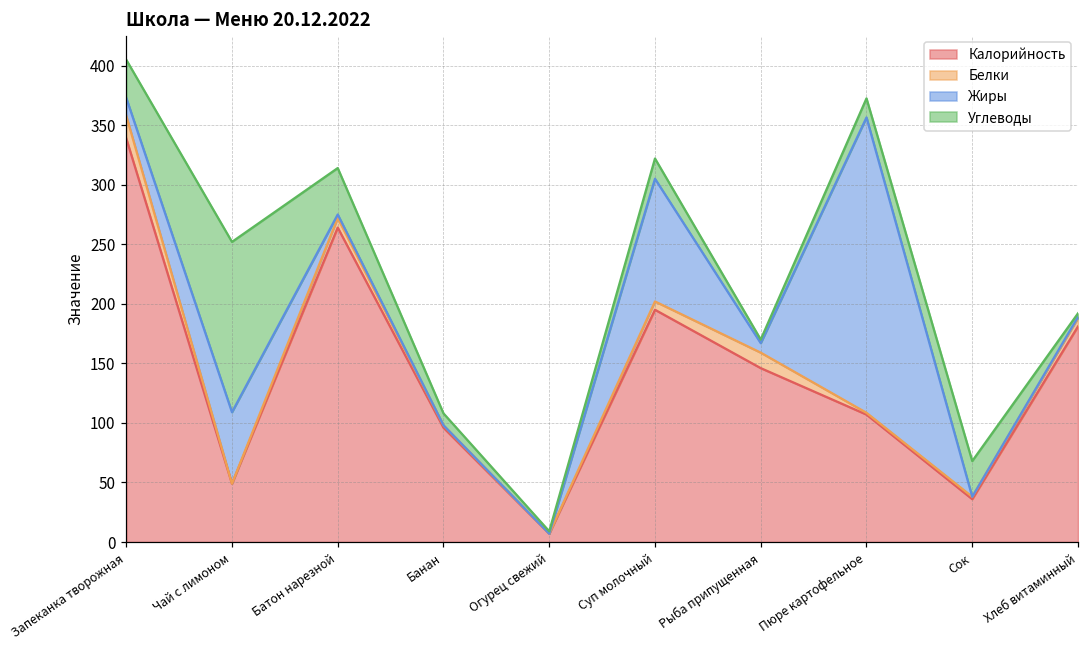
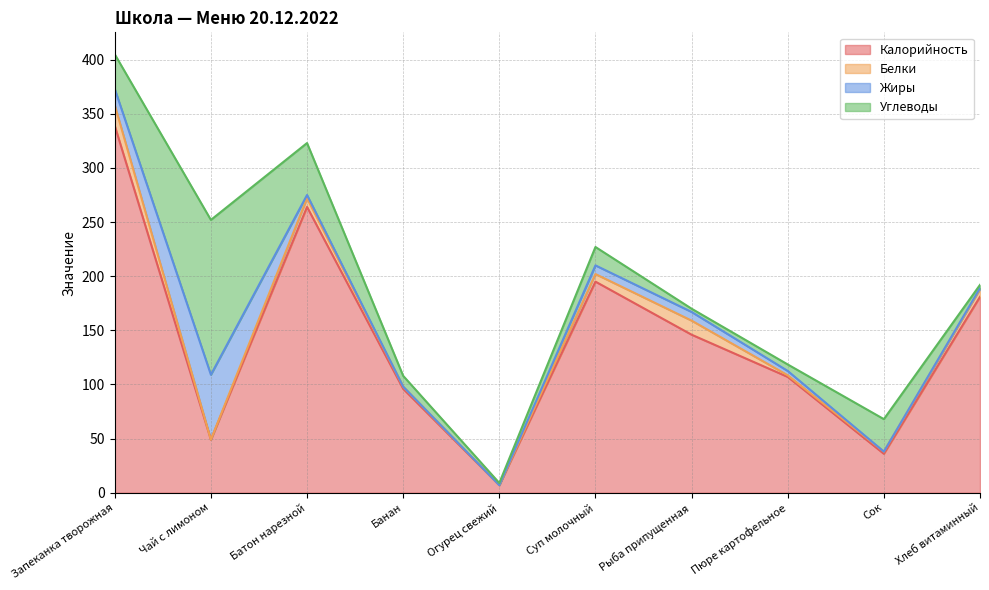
  {
    "Жиры": {
      "Запеканка творожная": 15,
      "Чай с лимоном": 60,
      "Батон нарезной": 3,
-     "Суп молочный": 103,
+     "Суп молочный": 8,
      "Рыба припущенная": 8,
-     "Пюре картофельное": 248
+     "Пюре картофельное": 4
    },
    "Углеводы": {
      "Запеканка творожная": 32,
      "Чай с лимоном": 143,
-     "Батон нарезной": 39,
+     "Батон нарезной": 48,
      "Банан": 10,
      "Суп молочный": 17,
      "Рыба припущенная": 3,
-     "Пюре картофельное": 16,
+     "Пюре картофельное": 6,
      "Сок": 30,
      "Хлеб витаминный": 3
    }
  }
